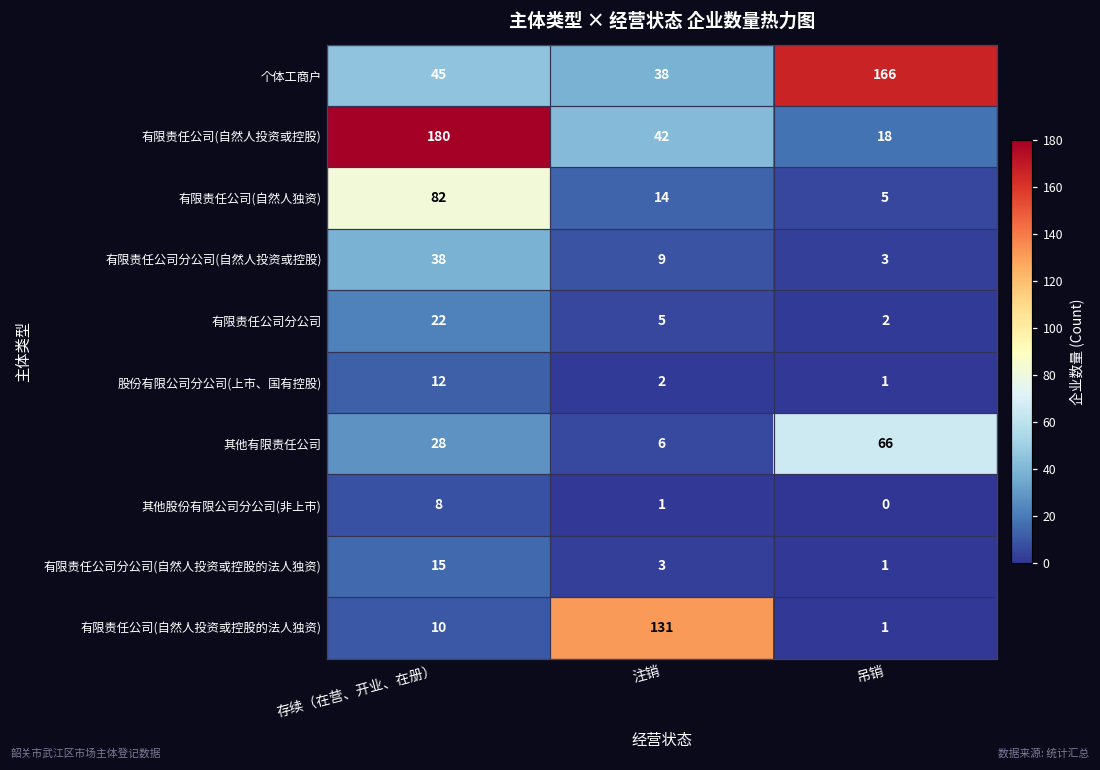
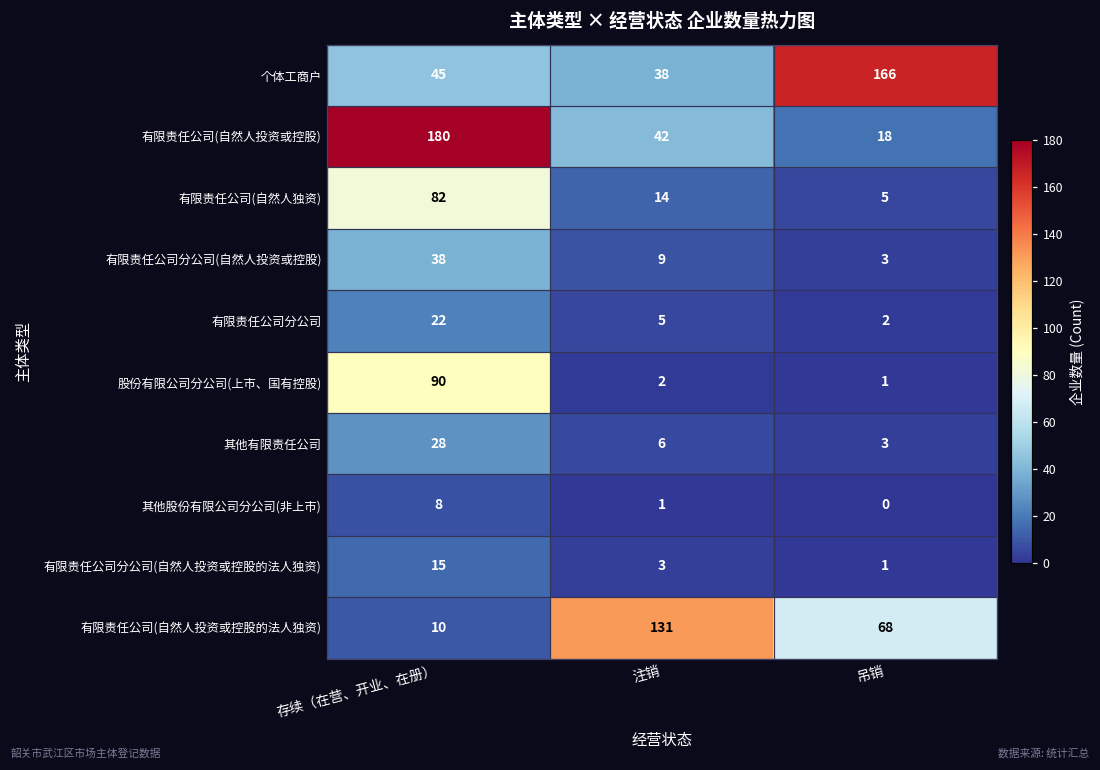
  {
    "个体工商户": {
      "存续（在营、开业、在册）": 45,
      "注销": 38,
      "吊销": 166
    },
    "有限责任公司(自然人投资或控股)": {
      "存续（在营、开业、在册）": 180,
      "注销": 42,
      "吊销": 18
    },
    "有限责任公司(自然人独资)": {
      "存续（在营、开业、在册）": 82,
      "注销": 14,
      "吊销": 5
    },
    "有限责任公司分公司(自然人投资或控股)": {
      "存续（在营、开业、在册）": 38,
      "注销": 9,
      "吊销": 3
    },
    "有限责任公司分公司": {
      "存续（在营、开业、在册）": 22,
      "注销": 5,
      "吊销": 2
    },
    "股份有限公司分公司(上市、国有控股)": {
-     "存续（在营、开业、在册）": 12,
+     "存续（在营、开业、在册）": 90,
      "注销": 2,
      "吊销": 1
    },
    "其他有限责任公司": {
      "存续（在营、开业、在册）": 28,
      "注销": 6,
-     "吊销": 66
+     "吊销": 3
    },
    "其他股份有限公司分公司(非上市)": {
      "存续（在营、开业、在册）": 8,
      "注销": 1,
      "吊销": 0
    },
    "有限责任公司分公司(自然人投资或控股的法人独资)": {
      "存续（在营、开业、在册）": 15,
      "注销": 3,
      "吊销": 1
    },
    "有限责任公司(自然人投资或控股的法人独资)": {
      "存续（在营、开业、在册）": 10,
      "注销": 131,
-     "吊销": 1
+     "吊销": 68
    }
  }
